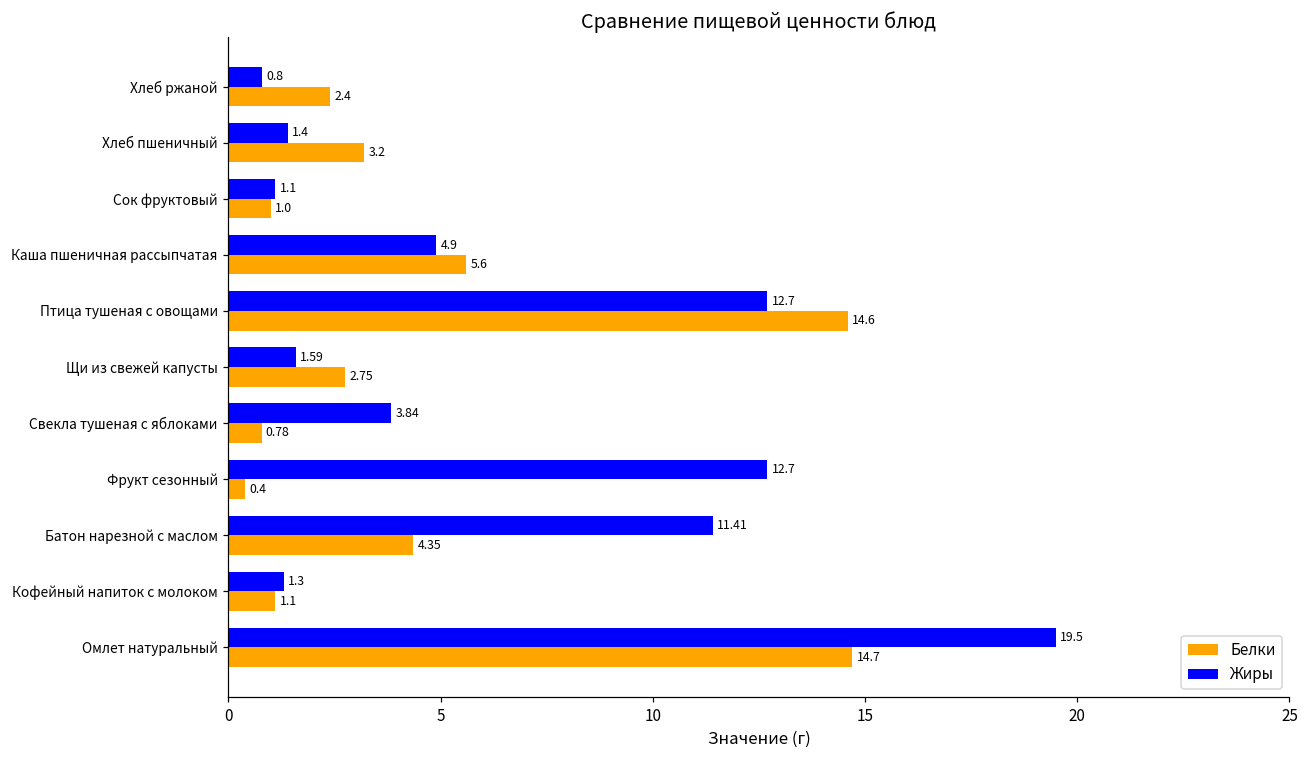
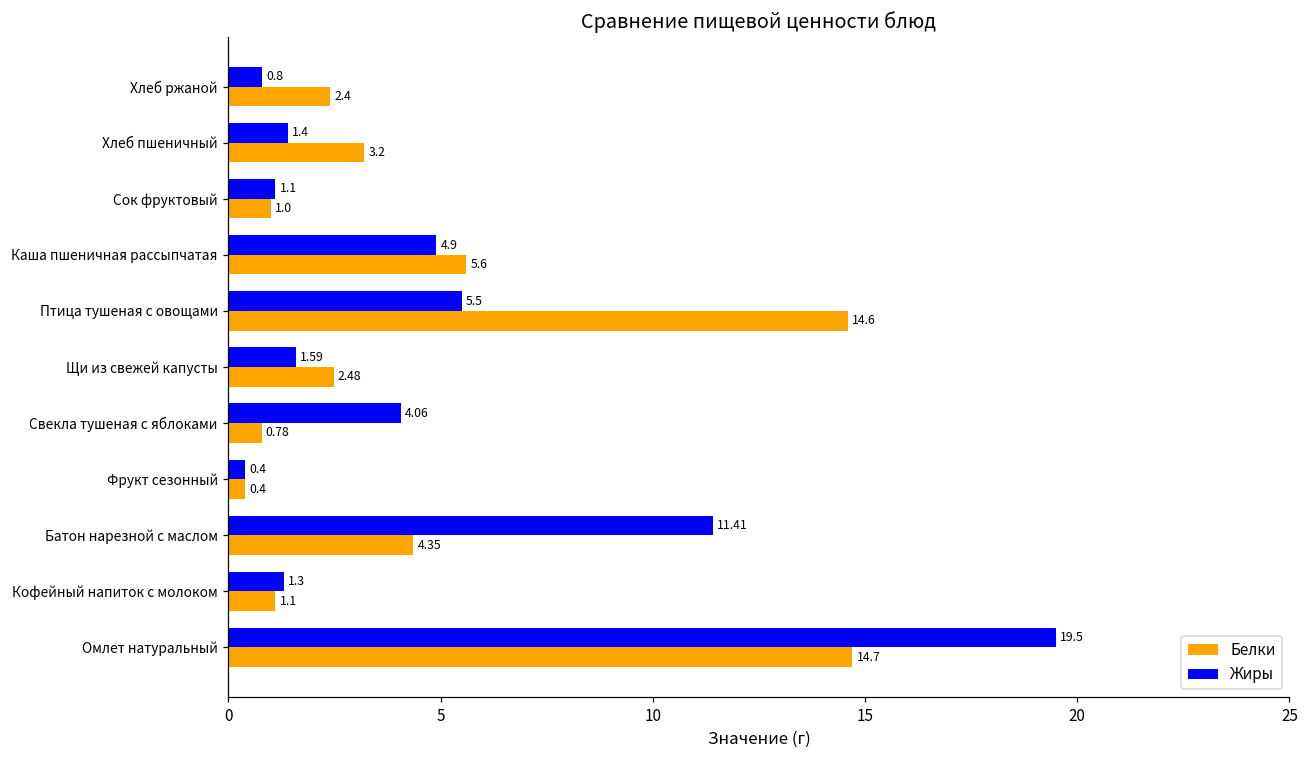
  {
    "Белки": {
      "Хлеб ржаной": 2.4,
      "Хлеб пшеничный": 3.2,
      "Сок фруктовый": 1.0,
      "Каша пшеничная рассыпчатая": 5.6,
      "Птица тушеная с овощами": 14.6,
-     "Щи из свежей капусты": 2.75,
+     "Щи из свежей капусты": 2.48,
      "Свекла тушеная с яблоками": 0.78,
      "Фрукт сезонный": 0.4,
      "Батон нарезной с маслом": 4.35,
      "Кофейный напиток с молоком": 1.1,
      "Омлет натуральный": 14.7
    },
    "Жиры": {
      "Хлеб ржаной": 0.8,
      "Хлеб пшеничный": 1.4,
      "Сок фруктовый": 1.1,
      "Каша пшеничная рассыпчатая": 4.9,
-     "Птица тушеная с овощами": 12.7,
+     "Птица тушеная с овощами": 5.5,
      "Щи из свежей капусты": 1.59,
-     "Свекла тушеная с яблоками": 3.84,
-     "Фрукт сезонный": 12.7,
+     "Свекла тушеная с яблоками": 4.06,
+     "Фрукт сезонный": 0.4,
      "Батон нарезной с маслом": 11.41,
      "Кофейный напиток с молоком": 1.3,
      "Омлет натуральный": 19.5
    }
  }
